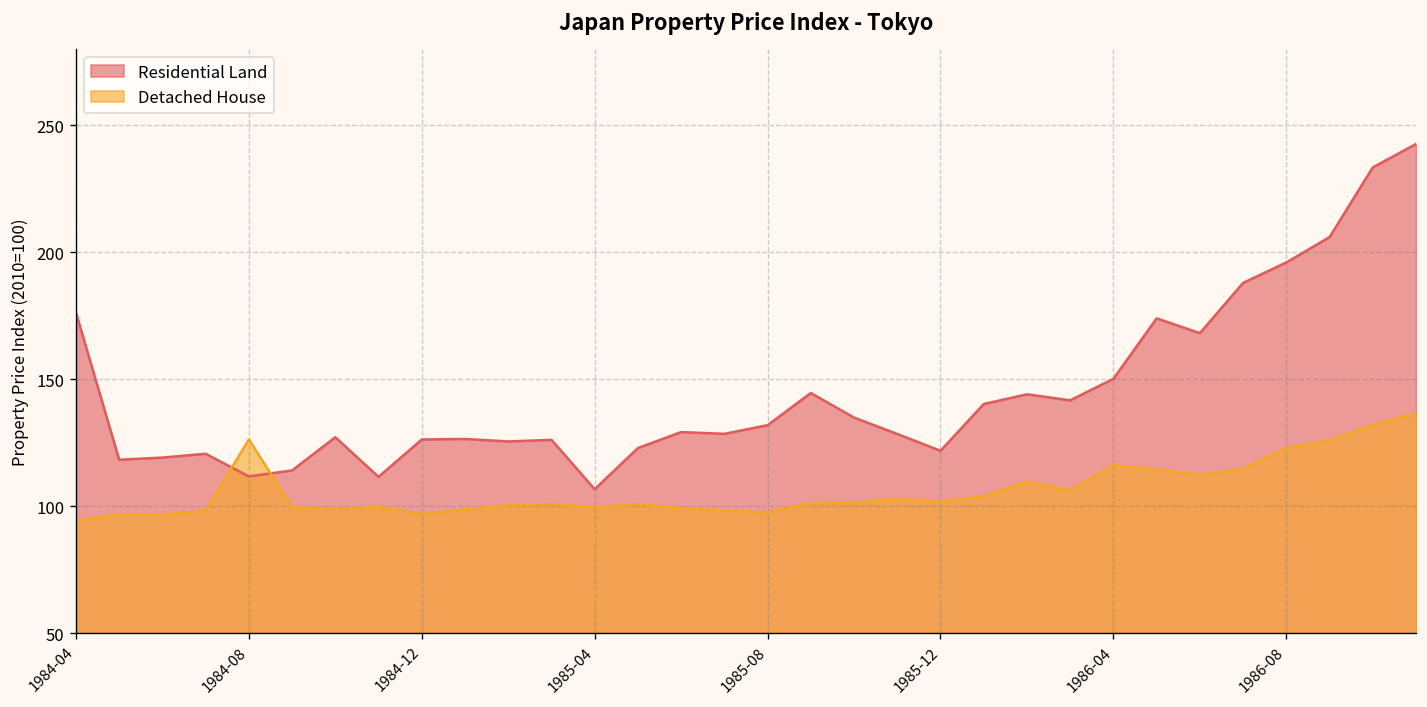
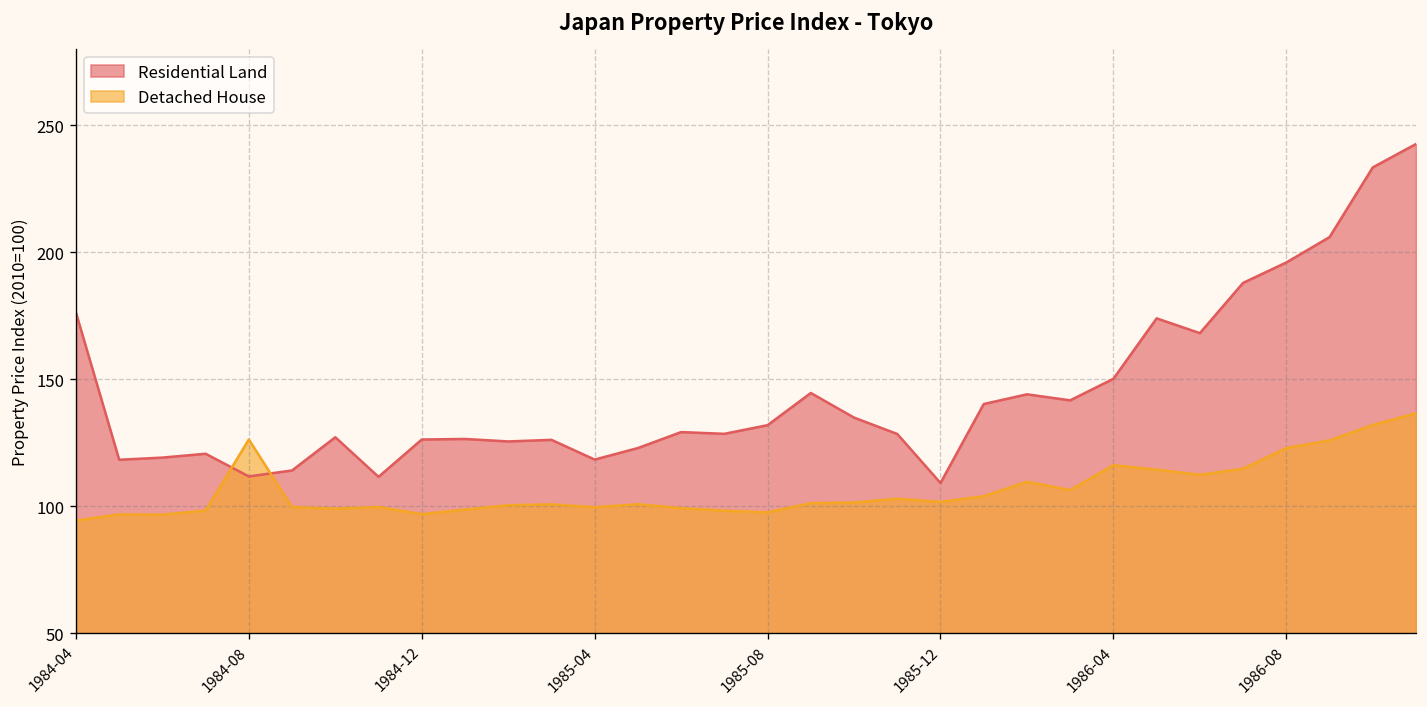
  {
    "Residential Land": {
      "1984-04": 176,
      "1984-08": 112,
      "1984-12": 126,
-     "1985-04": 107,
+     "1985-04": 118,
      "1985-08": 132,
-     "1985-12": 122,
+     "1985-12": 109,
      "1986-04": 150,
      "1986-08": 196
    },
    "Detached House": {
      "1984-04": 94,
      "1984-08": 126,
      "1984-12": 97,
      "1985-04": 100,
      "1985-08": 98,
      "1985-12": 102,
      "1986-04": 116,
      "1986-08": 123
    }
  }
